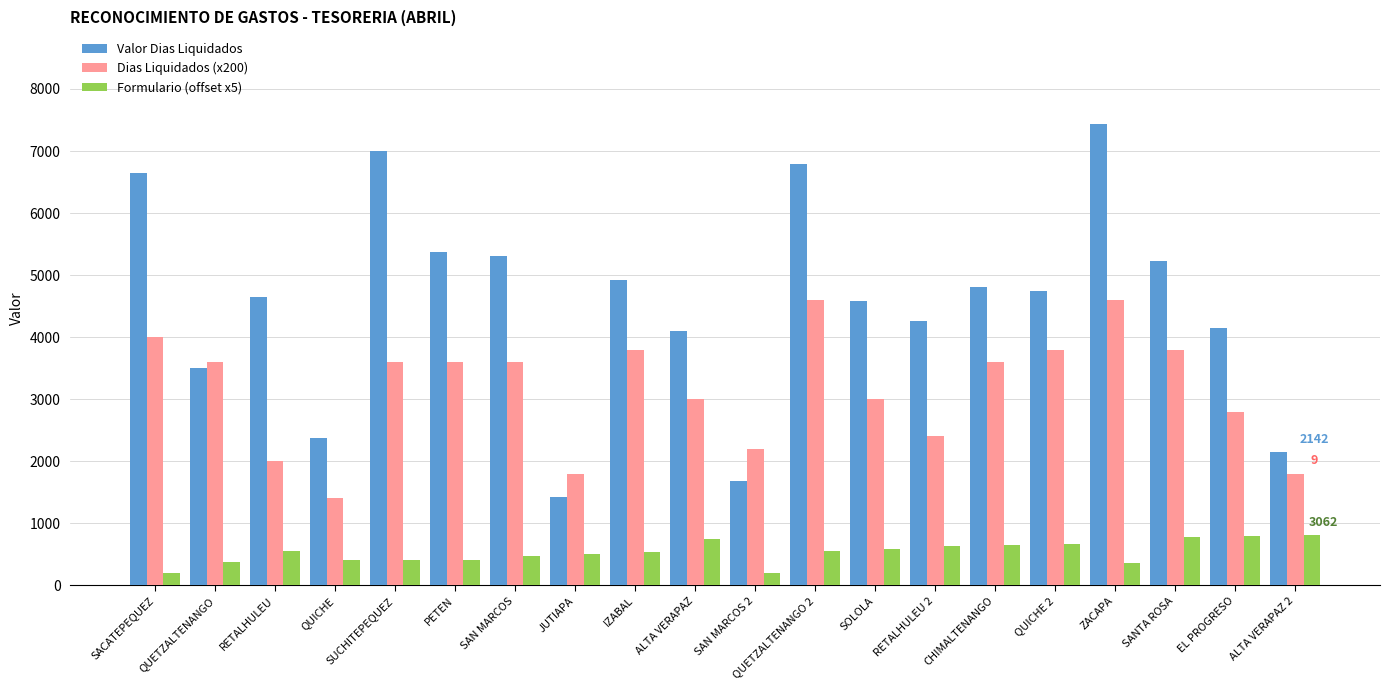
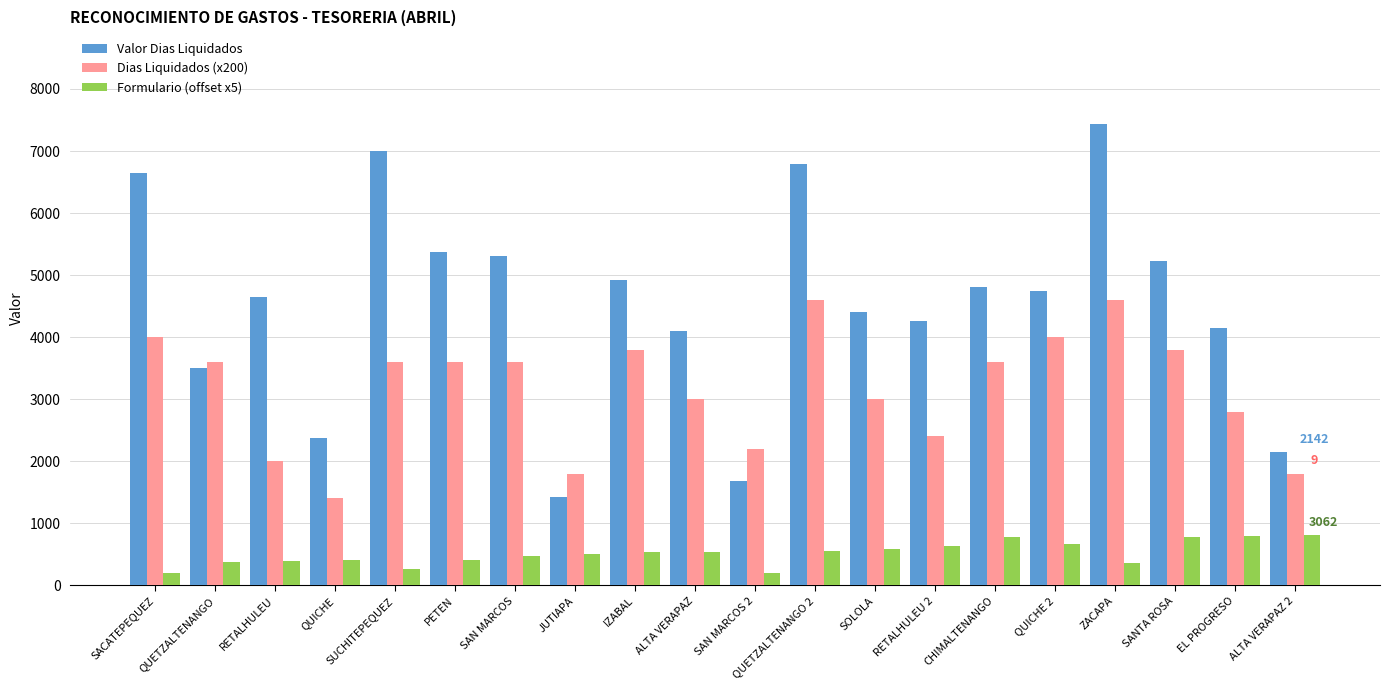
  {
    "Valor Dias Liquidados": {
      "SACATEPEQUEZ": 6700,
      "QUETZALTENANGO": 3500,
      "RETALHULEU": 4600,
      "QUICHE": 2400,
      "SUCHITEPEQUEZ": 7000,
      "PETEN": 5400,
      "SAN MARCOS": 5300,
      "JUTIAPA": 1400,
      "IZABAL": 4900,
      "ALTA VERAPAZ": 4100,
      "SAN MARCOS 2": 1700,
      "QUETZALTENANGO 2": 6800,
-     "SOLOLA": 4600,
+     "SOLOLA": 4400,
      "RETALHULEU 2": 4300,
      "CHIMALTENANGO": 4800,
      "QUICHE 2": 4700,
      "ZACAPA": 7400,
      "SANTA ROSA": 5200,
      "EL PROGRESO": 4100
    },
    "Dias Liquidados (x200)": {
      "SACATEPEQUEZ": 4000,
      "QUETZALTENANGO": 3600,
      "RETALHULEU": 2000,
      "QUICHE": 1400,
      "SUCHITEPEQUEZ": 3600,
      "PETEN": 3600,
      "SAN MARCOS": 3600,
      "JUTIAPA": 1800,
      "IZABAL": 3800,
      "ALTA VERAPAZ": 3000,
      "SAN MARCOS 2": 2200,
      "QUETZALTENANGO 2": 4600,
      "SOLOLA": 3000,
      "RETALHULEU 2": 2400,
      "CHIMALTENANGO": 3600,
-     "QUICHE 2": 3800,
+     "QUICHE 2": 4000,
      "ZACAPA": 4600,
      "SANTA ROSA": 3800,
      "EL PROGRESO": 2800
    },
    "Formulario (offset x5)": {
      "SACATEPEQUEZ": 200,
      "QUETZALTENANGO": 400,
-     "RETALHULEU": 500,
+     "RETALHULEU": 400,
      "QUICHE": 400,
-     "SUCHITEPEQUEZ": 400,
+     "SUCHITEPEQUEZ": 300,
      "PETEN": 400,
      "SAN MARCOS": 500,
      "JUTIAPA": 500,
      "IZABAL": 500,
-     "ALTA VERAPAZ": 700,
+     "ALTA VERAPAZ": 500,
      "SAN MARCOS 2": 200,
      "QUETZALTENANGO 2": 600,
      "SOLOLA": 600,
      "RETALHULEU 2": 600,
-     "CHIMALTENANGO": 600,
+     "CHIMALTENANGO": 800,
      "QUICHE 2": 700,
      "ZACAPA": 400,
      "SANTA ROSA": 800,
      "EL PROGRESO": 800
    }
  }
